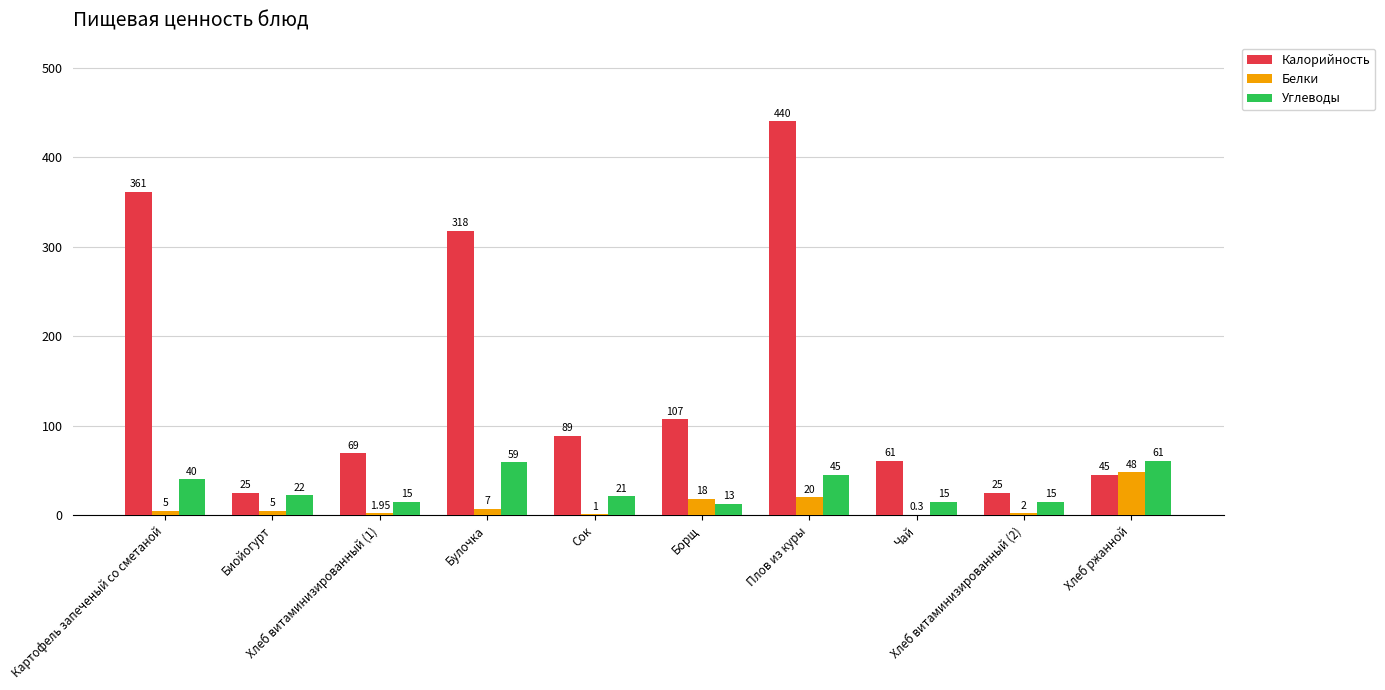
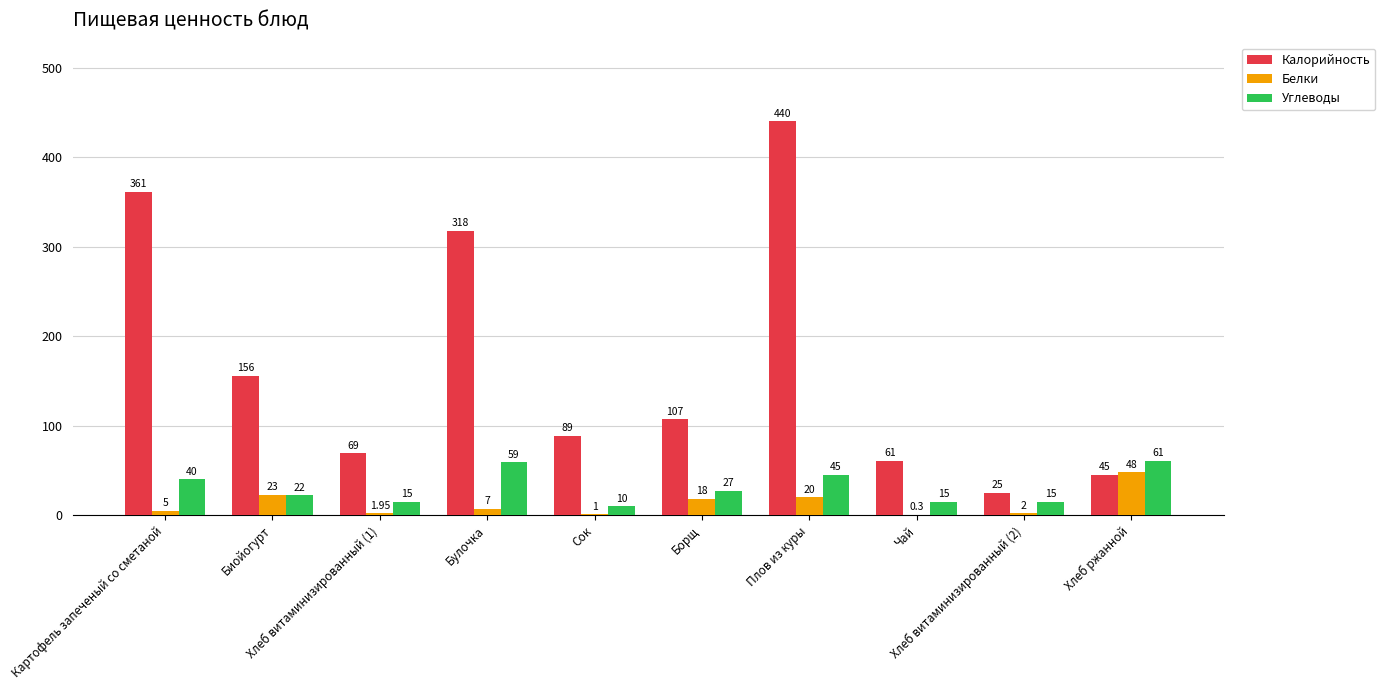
  {
    "Калорийность": {
      "Картофель запеченый со сметаной": 361,
-     "Биойогурт": 25,
+     "Биойогурт": 156,
      "Хлеб витаминизированный (1)": 69,
      "Булочка": 318,
      "Сок": 89,
      "Борщ": 107,
      "Плов из куры": 440,
      "Чай": 61,
      "Хлеб витаминизированный (2)": 25,
      "Хлеб ржанной": 45
    },
    "Белки": {
      "Картофель запеченый со сметаной": 5,
-     "Биойогурт": 5,
+     "Биойогурт": 23,
      "Хлеб витаминизированный (1)": 1.95,
      "Булочка": 7,
      "Сок": 1,
      "Борщ": 18,
      "Плов из куры": 20,
      "Чай": 0.3,
      "Хлеб витаминизированный (2)": 2,
      "Хлеб ржанной": 48
    },
    "Углеводы": {
      "Картофель запеченый со сметаной": 40,
      "Биойогурт": 22,
      "Хлеб витаминизированный (1)": 15,
      "Булочка": 59,
-     "Сок": 21,
-     "Борщ": 13,
+     "Сок": 10,
+     "Борщ": 27,
      "Плов из куры": 45,
      "Чай": 15,
      "Хлеб витаминизированный (2)": 15,
      "Хлеб ржанной": 61
    }
  }
